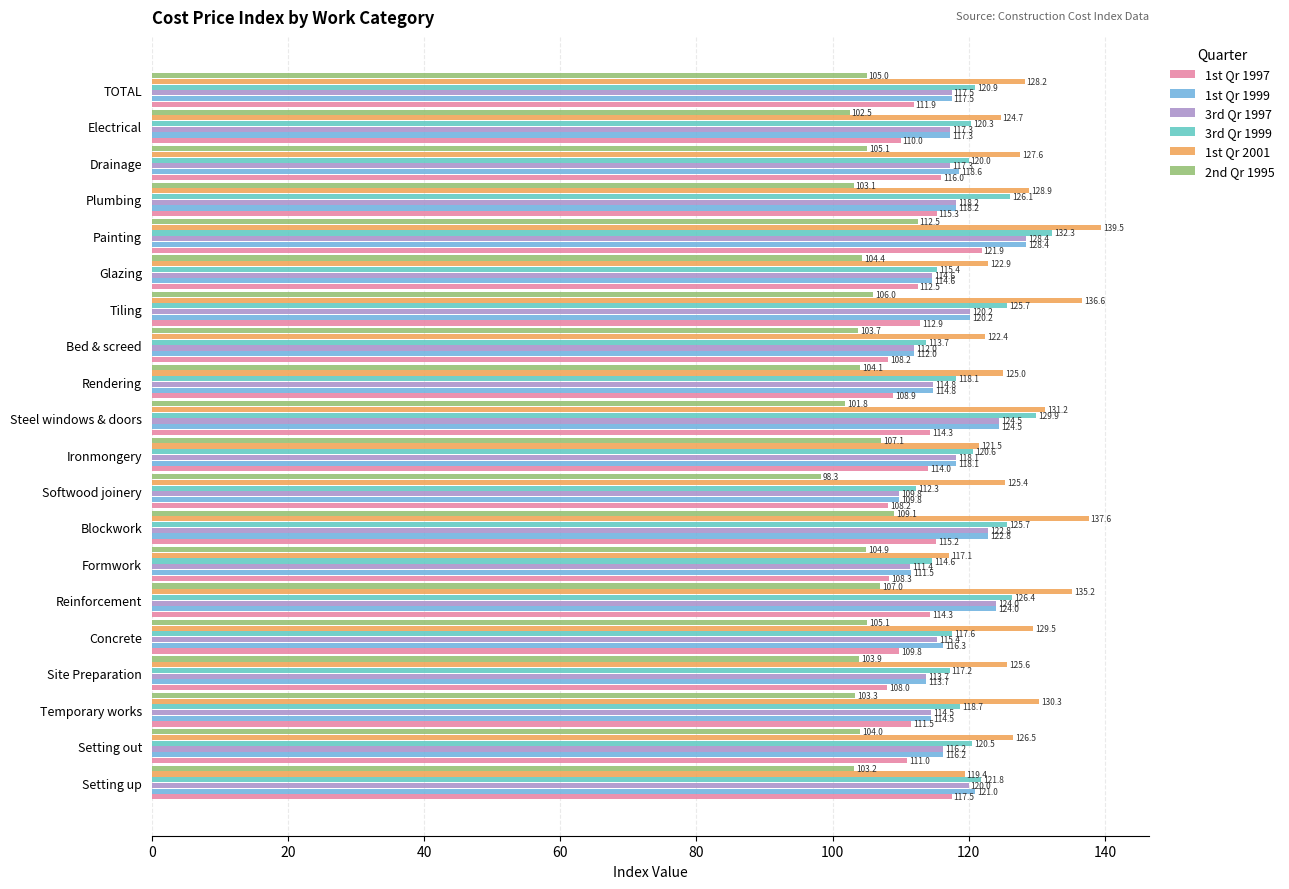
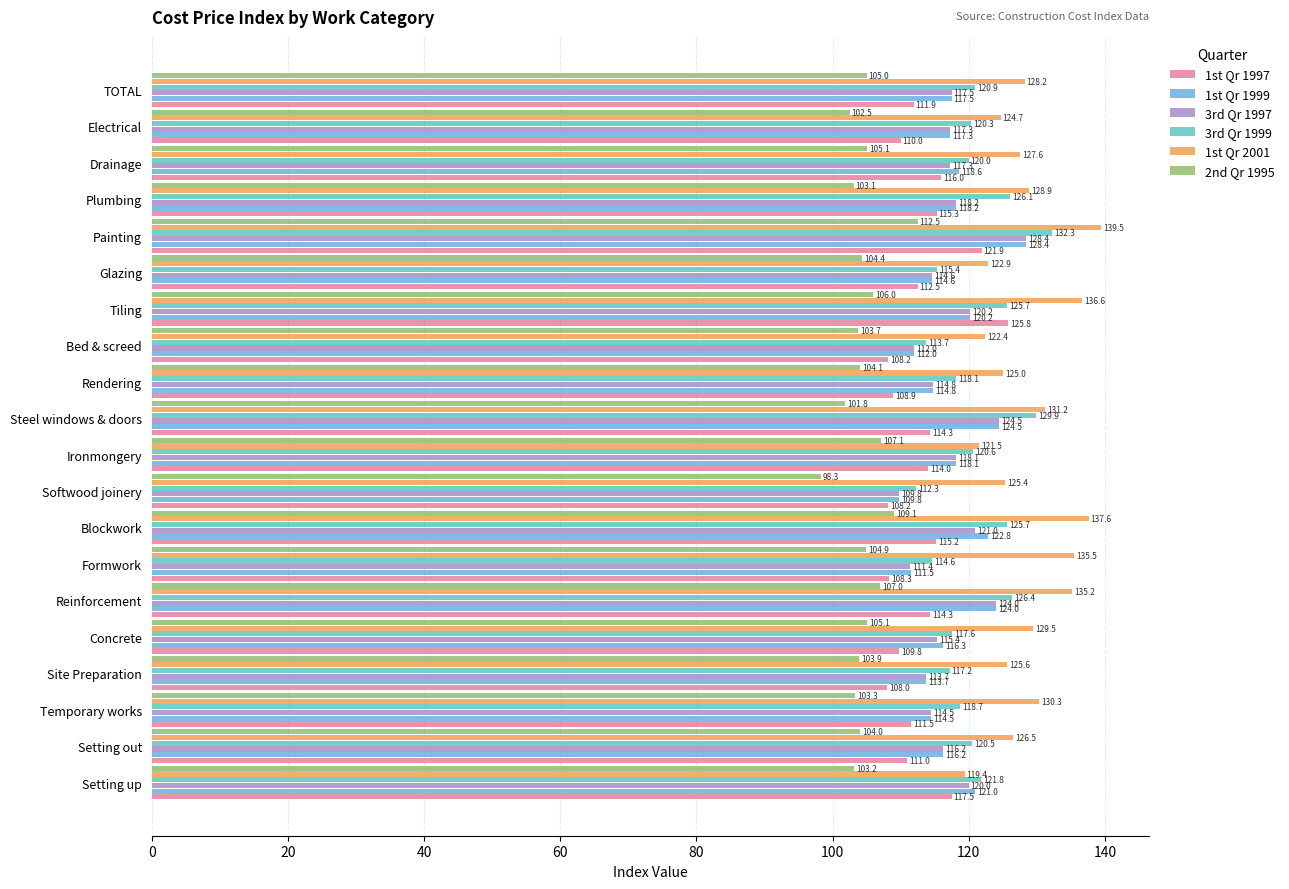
  {
    "1st Qr 1997": {
      "TOTAL": 111.9,
      "Electrical": 110.0,
      "Drainage": 116.0,
      "Plumbing": 115.3,
      "Painting": 121.9,
      "Glazing": 112.5,
-     "Tiling": 112.9,
+     "Tiling": 125.8,
      "Bed & screed": 108.2,
      "Rendering": 108.9,
      "Steel windows & doors": 114.3,
      "Ironmongery": 114.0,
      "Blockwork": 115.2,
      "Formwork": 108.3,
      "Reinforcement": 114.3,
      "Concrete": 109.8,
      "Site Preparation": 108.0,
      "Temporary works": 111.5,
      "Setting out": 111.0,
      "Setting up": 117.5
    },
    "3rd Qr 1997": {
-     "Blockwork": 122.8
+     "Blockwork": 121.0
    },
    "1st Qr 2001": {
      "TOTAL": 128.2,
      "Electrical": 124.7,
      "Drainage": 127.6,
      "Plumbing": 128.9,
      "Painting": 139.5,
      "Glazing": 122.9,
      "Tiling": 136.6,
      "Bed & screed": 122.4,
      "Rendering": 125.0,
      "Softwood joinery": 125.4,
      "Blockwork": 137.6,
-     "Formwork": 117.1,
+     "Formwork": 135.5,
      "Reinforcement": 135.2,
      "Concrete": 129.5,
      "Site Preparation": 125.6,
      "Temporary works": 130.3,
      "Setting out": 126.5,
      "Setting up": 119.4
    },
    "2nd Qr 1995": {
      "TOTAL": 105.0,
      "Electrical": 102.5,
      "Drainage": 105.1,
      "Plumbing": 103.1,
      "Painting": 112.5,
      "Glazing": 104.4,
      "Tiling": 106.0,
      "Bed & screed": 103.7,
      "Rendering": 104.1,
      "Steel windows & doors": 101.8,
      "Ironmongery": 107.1,
      "Softwood joinery": 98.3,
      "Blockwork": 109.1,
      "Formwork": 104.9,
      "Reinforcement": 107.0,
      "Concrete": 105.1,
      "Site Preparation": 103.9,
      "Temporary works": 103.3,
      "Setting out": 104.0,
      "Setting up": 103.2
    }
  }
